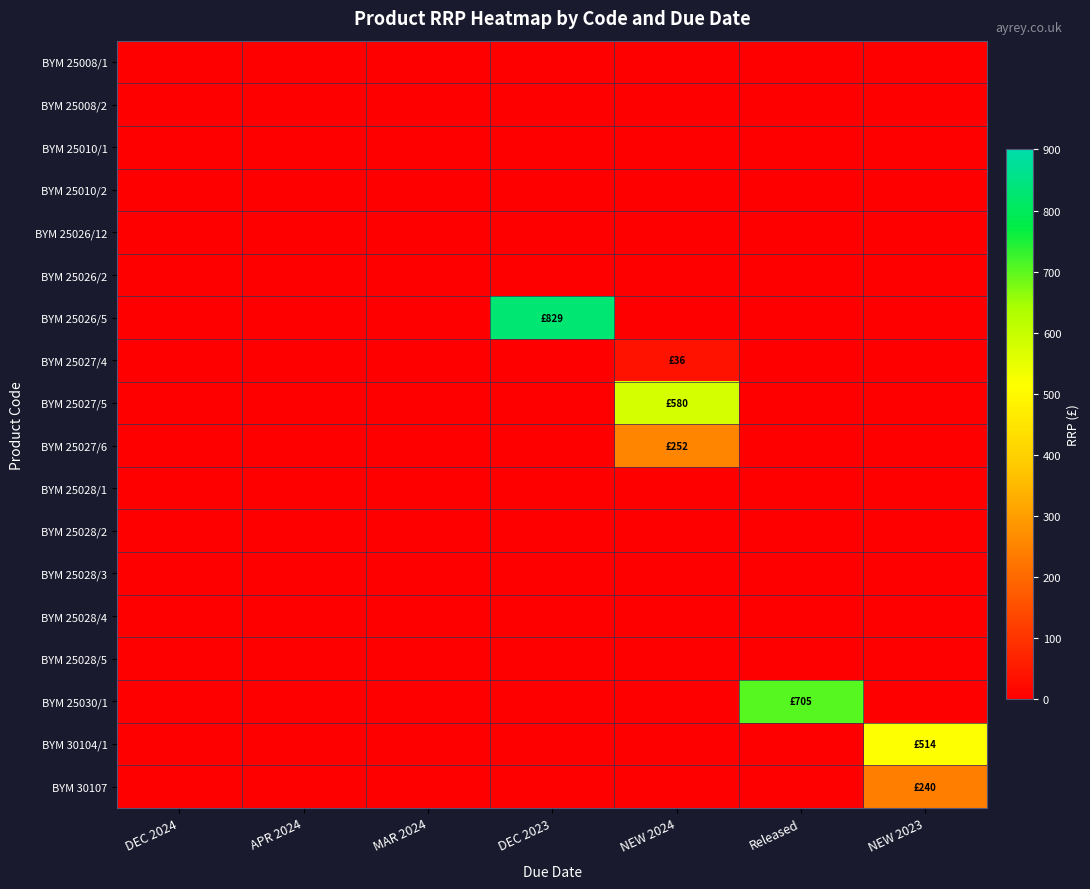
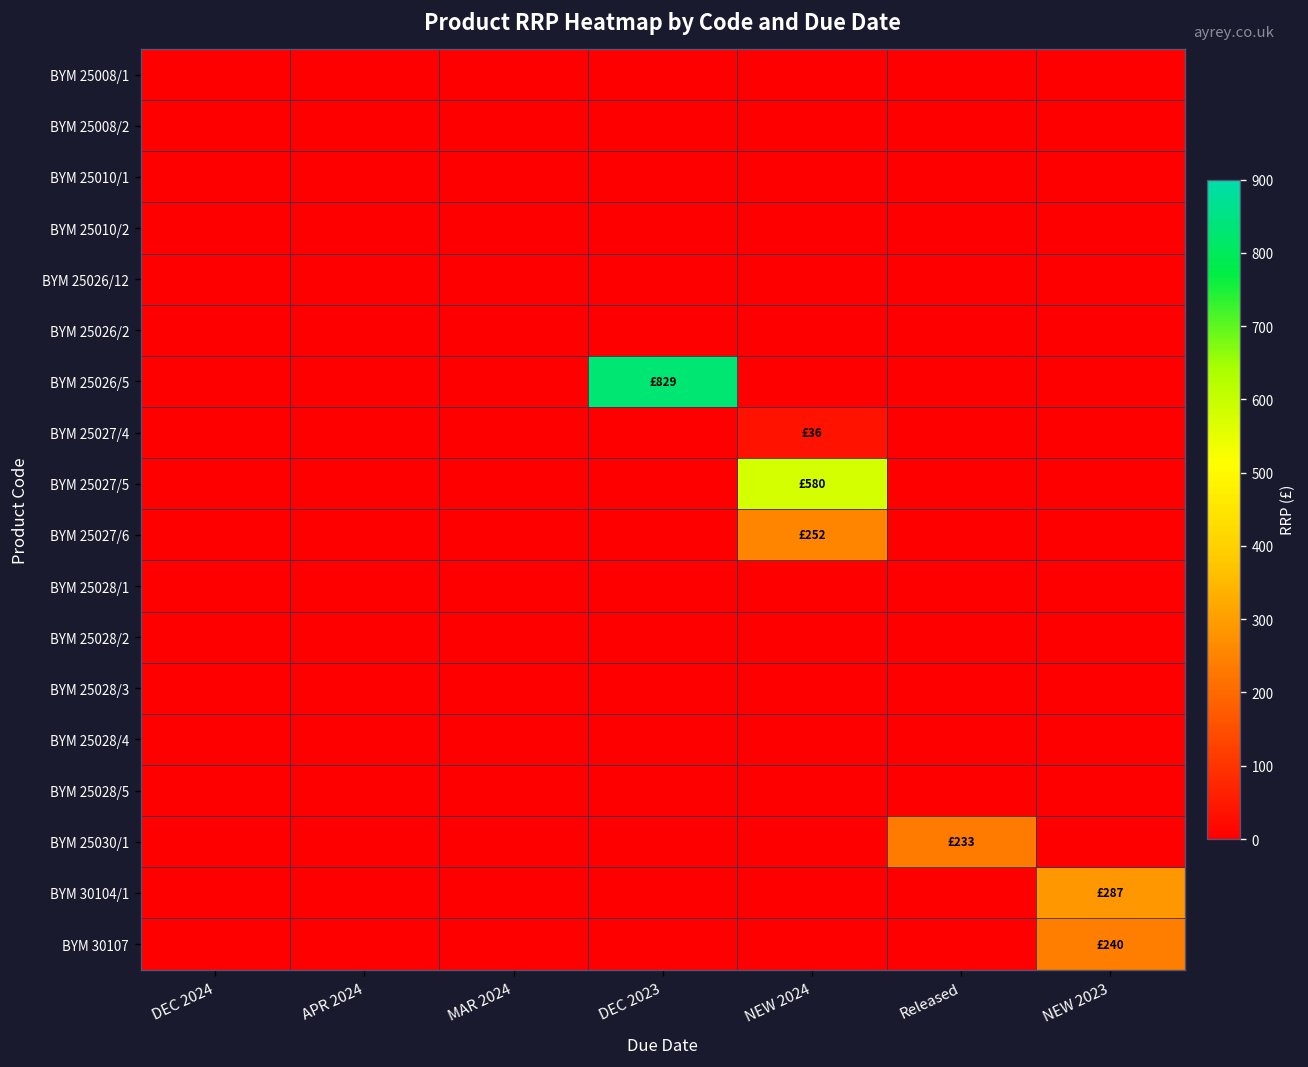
  {
    "BYM 25026/5": {
      "DEC 2023": "£829"
    },
    "BYM 25027/4": {
      "NEW 2024": "£36"
    },
    "BYM 25027/5": {
      "NEW 2024": "£580"
    },
    "BYM 25027/6": {
      "NEW 2024": "£252"
    },
    "BYM 25030/1": {
-     "Released": "£705"
+     "Released": "£233"
    },
    "BYM 30104/1": {
-     "NEW 2023": "£514"
+     "NEW 2023": "£287"
    },
    "BYM 30107": {
      "NEW 2023": "£240"
    }
  }
